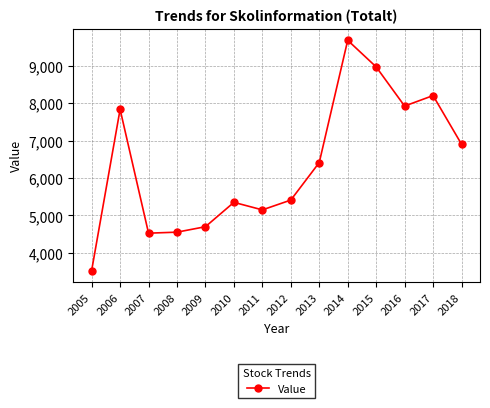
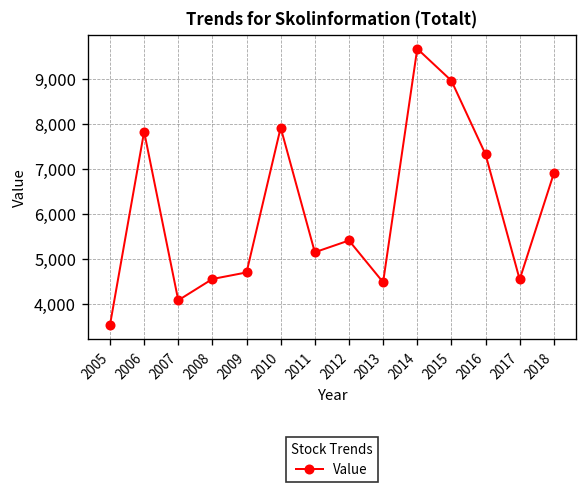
  {
    "2005": "3,500",
    "2006": "7,800",
-   "2007": "4,500",
+   "2007": "4,100",
    "2008": "4,600",
    "2009": "4,700",
-   "2010": "5,300",
+   "2010": "7,900",
    "2011": "5,100",
    "2012": "5,400",
-   "2013": "6,400",
+   "2013": "4,500",
    "2014": "9,700",
    "2015": "9,000",
-   "2016": "7,900",
-   "2017": "8,200",
+   "2016": "7,300",
+   "2017": "4,500",
    "2018": "6,900"
  }
